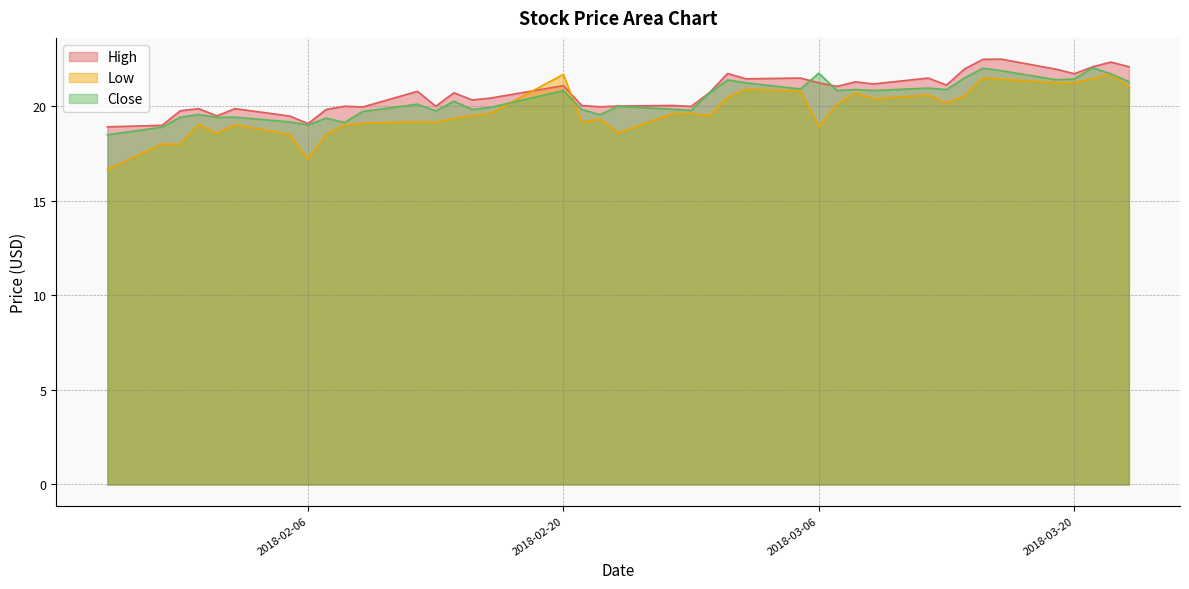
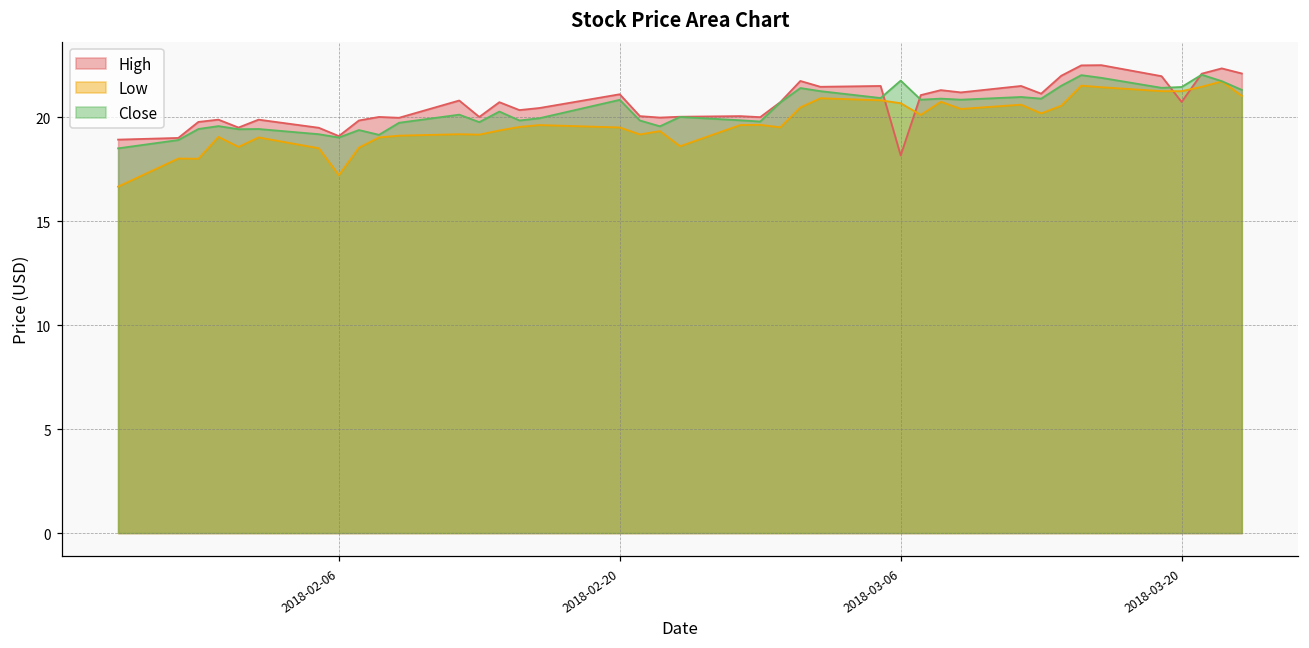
  {
    "High": {
      "2018-02-20": 21.1,
-     "2018-03-06": 21.3,
-     "2018-03-20": 21.7
+     "2018-03-06": 18.2,
+     "2018-03-20": 20.7
    },
    "Low": {
      "2018-02-06": 17.2,
-     "2018-02-20": 21.7,
-     "2018-03-06": 18.9,
+     "2018-02-20": 19.5,
+     "2018-03-06": 20.7,
      "2018-03-20": 21.3
    },
    "Close": {
      "2018-02-20": 20.8,
      "2018-03-06": 21.8,
      "2018-03-20": 21.5
    }
  }
